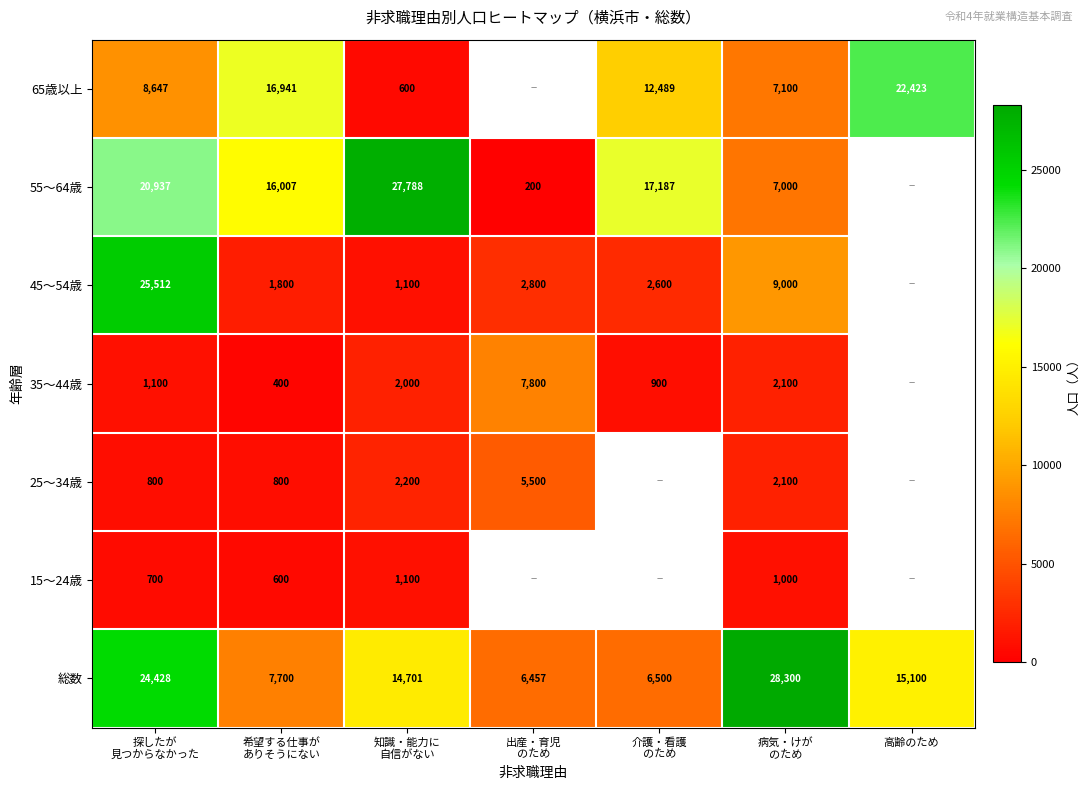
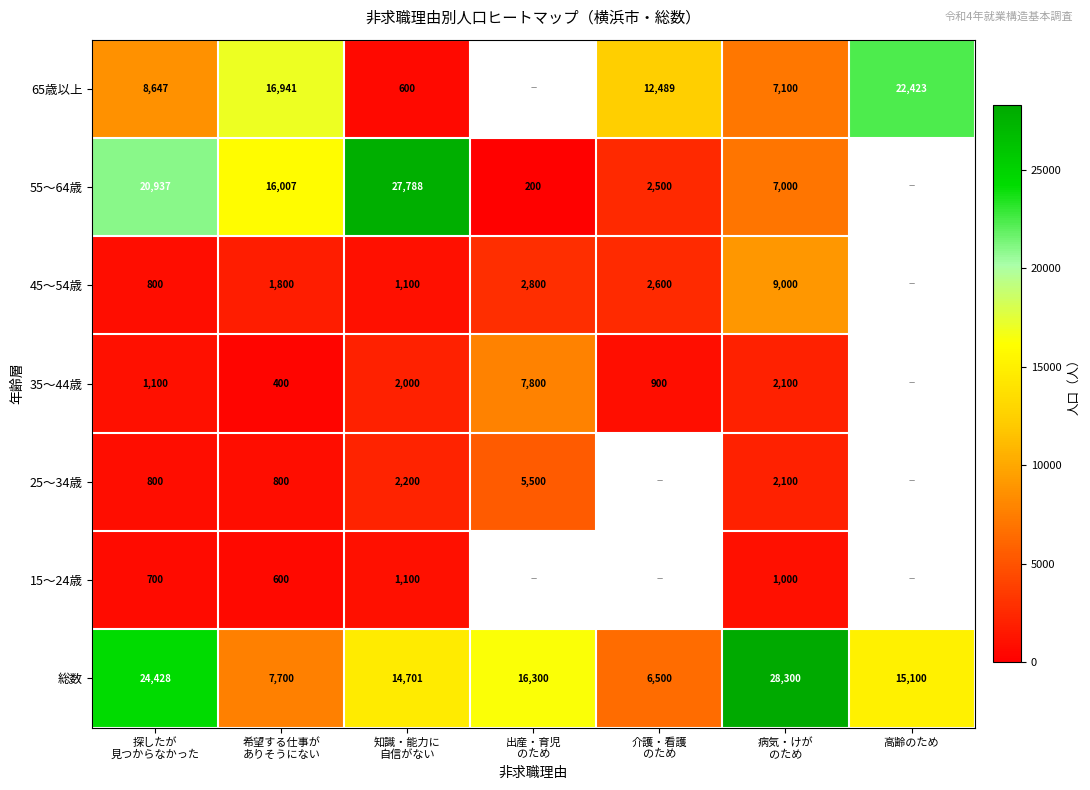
  {
    "65歳以上": {
      "探したが 見つからなかった": "8,647",
      "希望する仕事が ありそうにない": "16,941",
      "知識・能力に 自信がない": "600",
      "介護・看護 のため": "12,489",
      "病気・けが のため": "7,100",
      "高齢のため": "22,423"
    },
    "55～64歳": {
      "探したが 見つからなかった": "20,937",
      "希望する仕事が ありそうにない": "16,007",
      "知識・能力に 自信がない": "27,788",
      "出産・育児 のため": "200",
-     "介護・看護 のため": "17,187",
+     "介護・看護 のため": "2,500",
      "病気・けが のため": "7,000"
    },
    "45～54歳": {
-     "探したが 見つからなかった": "25,512",
+     "探したが 見つからなかった": "800",
      "希望する仕事が ありそうにない": "1,800",
      "知識・能力に 自信がない": "1,100",
      "出産・育児 のため": "2,800",
      "介護・看護 のため": "2,600",
      "病気・けが のため": "9,000"
    },
    "35～44歳": {
      "探したが 見つからなかった": "1,100",
      "希望する仕事が ありそうにない": "400",
      "知識・能力に 自信がない": "2,000",
      "出産・育児 のため": "7,800",
      "介護・看護 のため": "900",
      "病気・けが のため": "2,100"
    },
    "25～34歳": {
      "探したが 見つからなかった": "800",
      "希望する仕事が ありそうにない": "800",
      "知識・能力に 自信がない": "2,200",
      "出産・育児 のため": "5,500",
      "病気・けが のため": "2,100"
    },
    "15～24歳": {
      "探したが 見つからなかった": "700",
      "希望する仕事が ありそうにない": "600",
      "知識・能力に 自信がない": "1,100",
      "病気・けが のため": "1,000"
    },
    "総数": {
      "探したが 見つからなかった": "24,428",
      "希望する仕事が ありそうにない": "7,700",
      "知識・能力に 自信がない": "14,701",
-     "出産・育児 のため": "6,457",
+     "出産・育児 のため": "16,300",
      "介護・看護 のため": "6,500",
      "病気・けが のため": "28,300",
      "高齢のため": "15,100"
    }
  }
